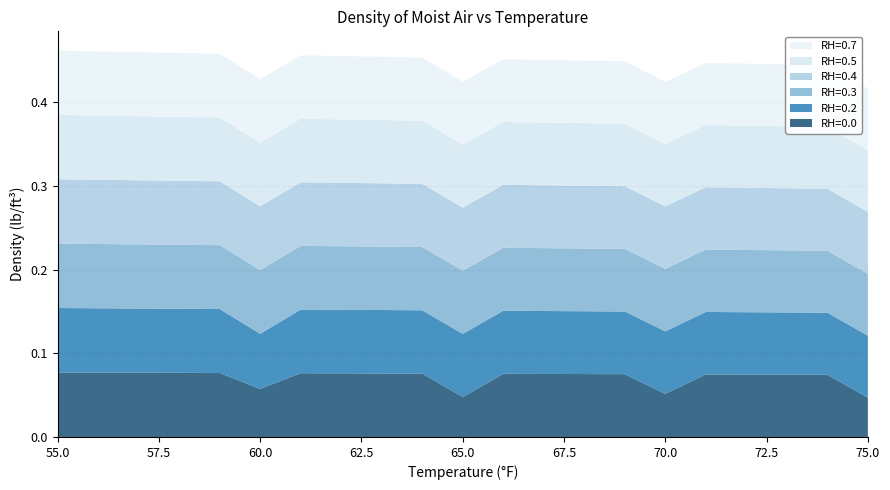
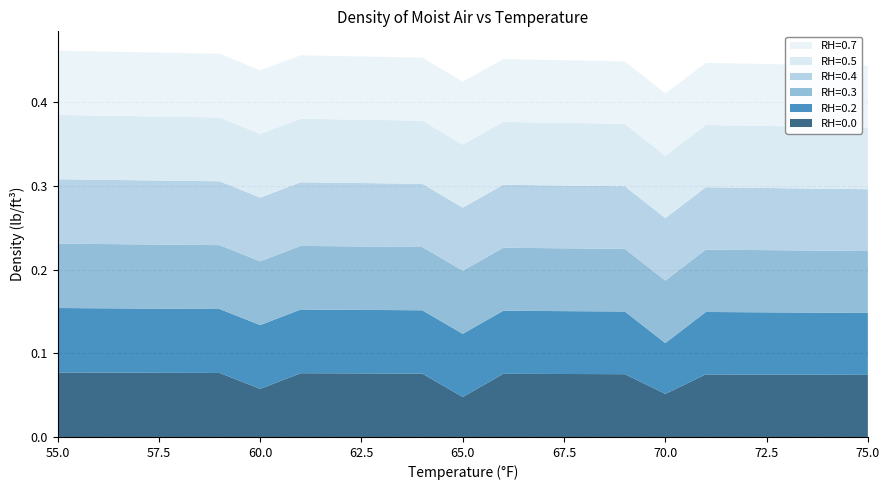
  {
    "RH=0.0": {
      "55.0": 0.08,
      "60.0": 0.06,
      "65.0": 0.05,
      "70.0": 0.05,
-     "75.0": 0.05
+     "75.0": 0.07
    },
    "RH=0.2": {
      "55.0": 0.08,
-     "60.0": 0.07,
+     "60.0": 0.08,
      "65.0": 0.08,
-     "70.0": 0.07,
+     "70.0": 0.06,
      "75.0": 0.07
    }
  }
